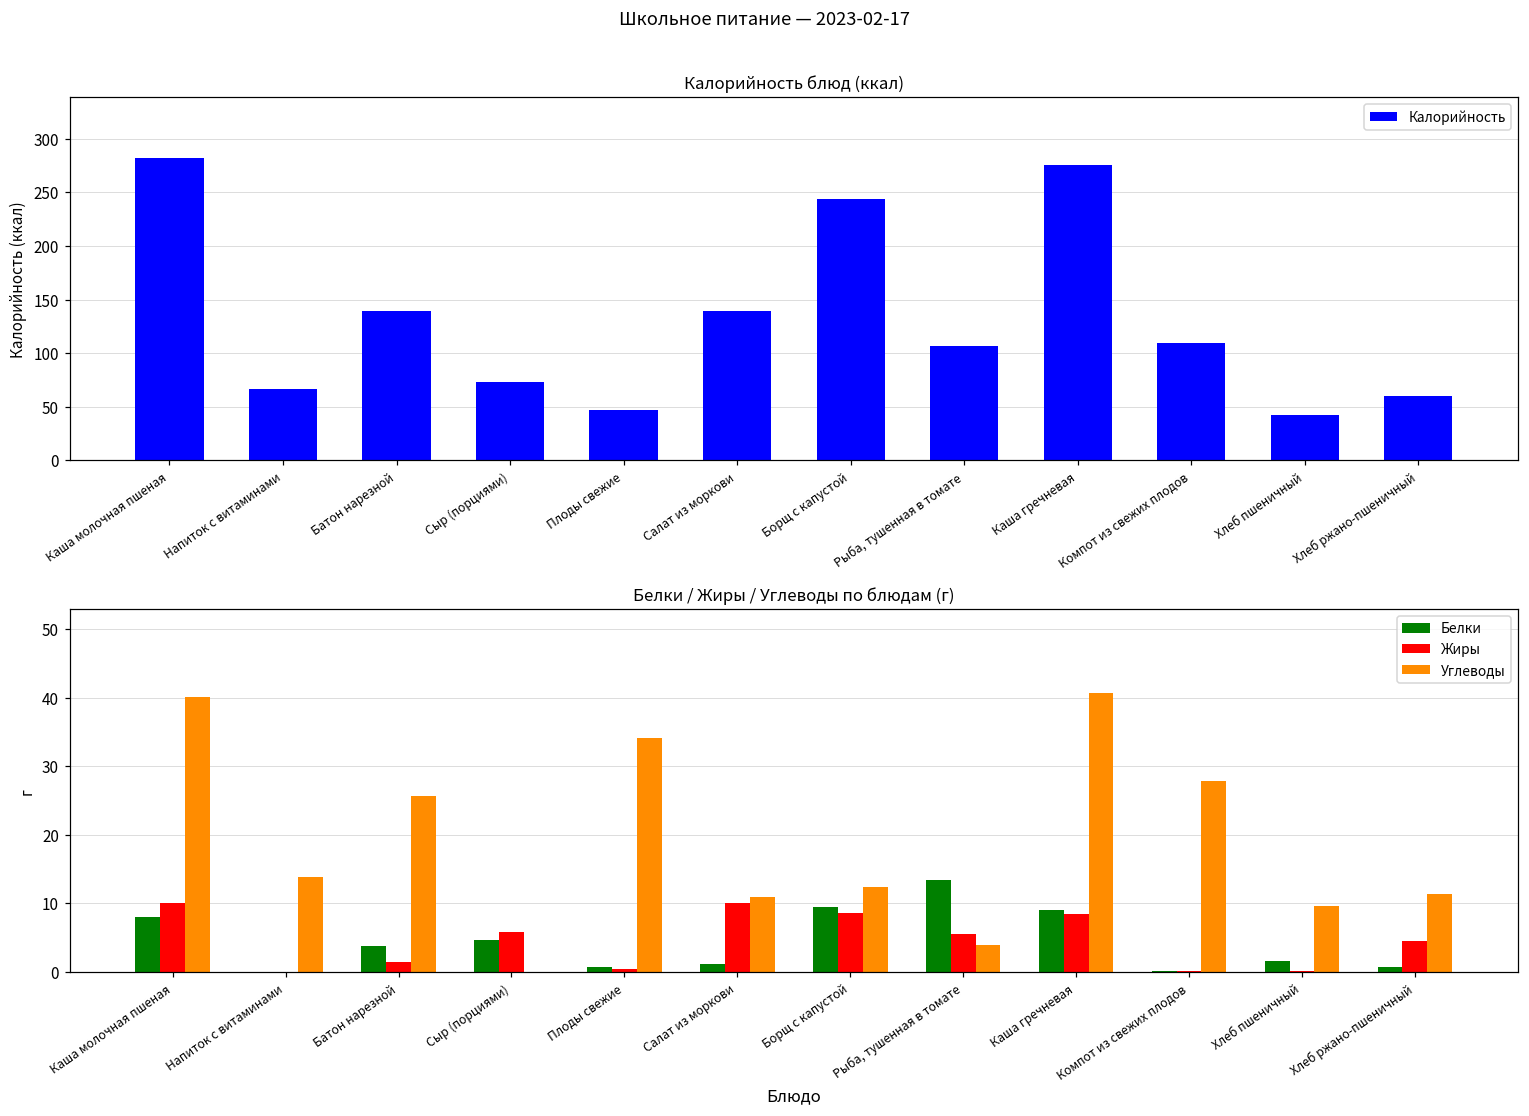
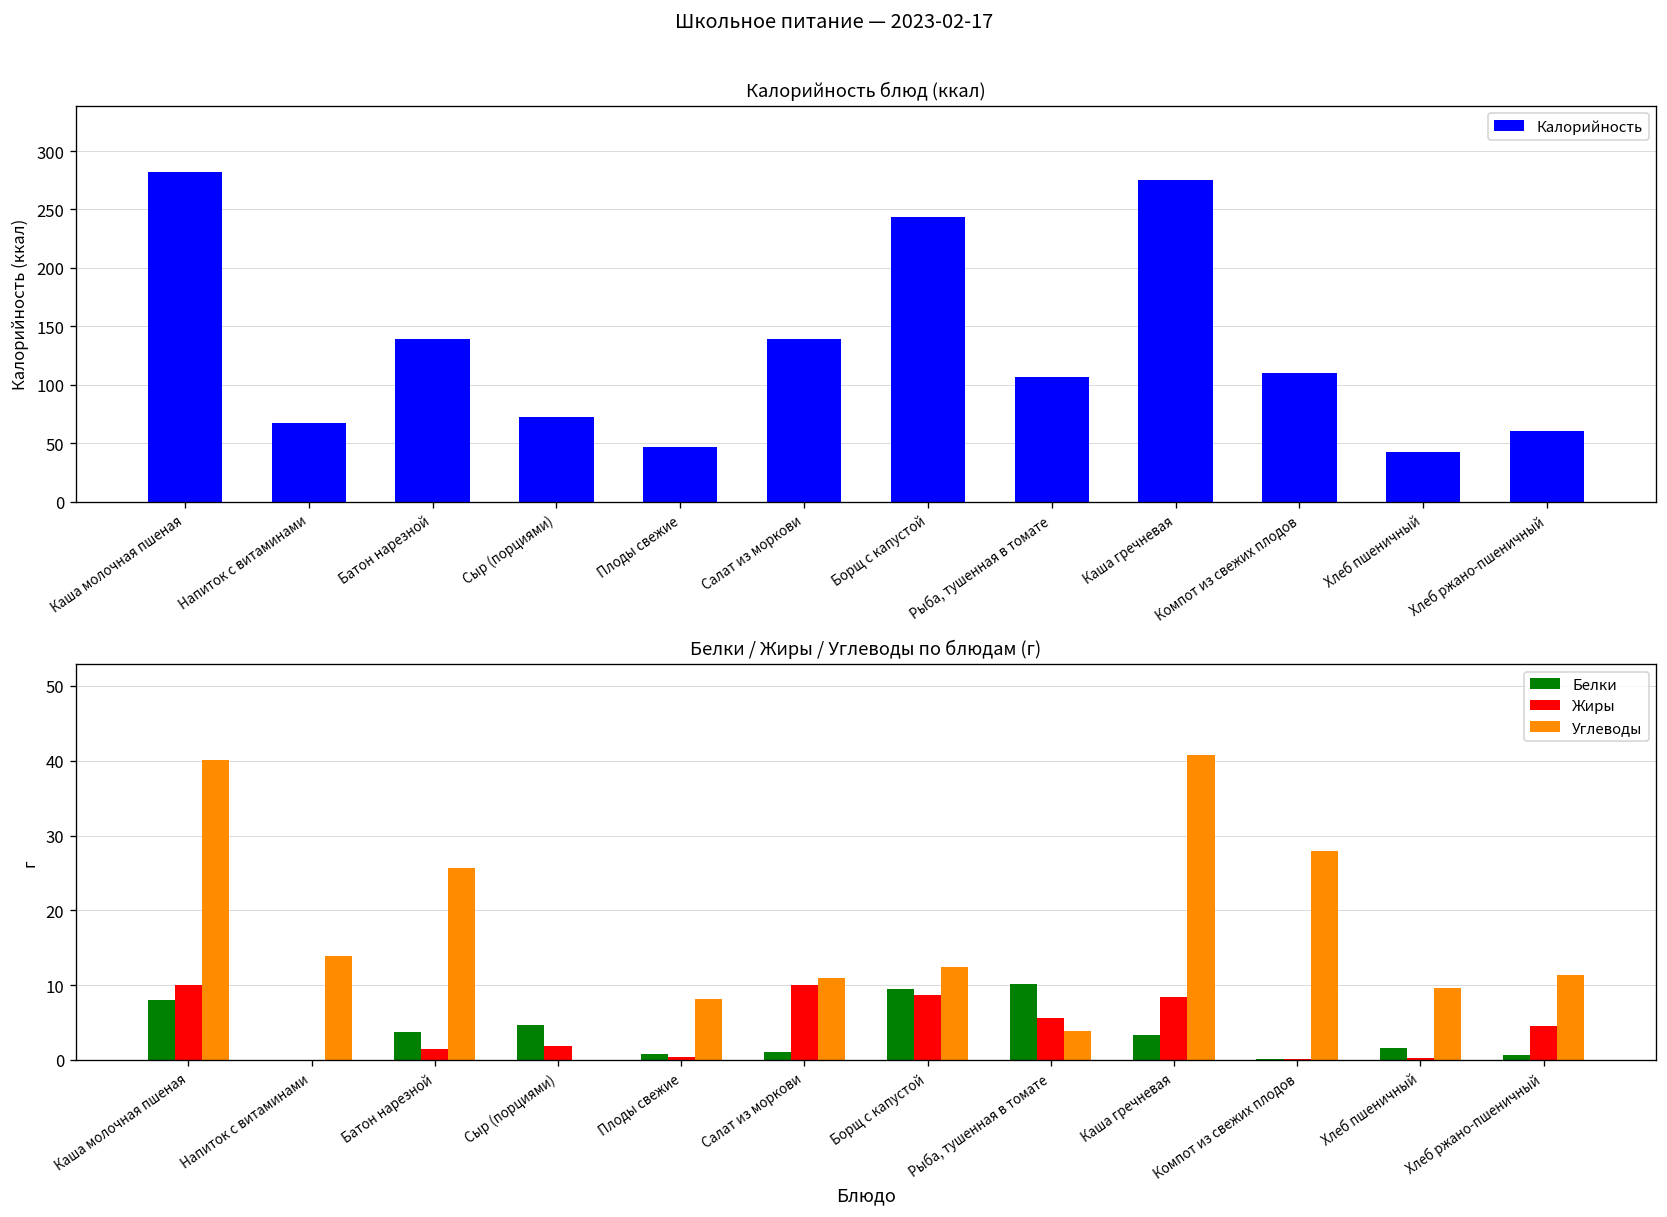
  {
    "Калорийность блюд (ккал)": {
      "Каша молочная пшеная": 280,
      "Напиток с витаминами": 70,
      "Батон нарезной": 140,
      "Сыр (порциями)": 70,
      "Плоды свежие": 50,
      "Салат из моркови": 140,
      "Борщ с капустой": 240,
      "Рыба, тушенная в томате": 110,
      "Каша гречневая": 280,
      "Компот из свежих плодов": 110,
      "Хлеб пшеничный": 40,
      "Хлеб ржано-пшеничный": 60
    },
    "Белки / Жиры / Углеводы по блюдам (г)": {
      "Белки": {
        "Каша молочная пшеная": 8,
        "Напиток с витаминами": 0,
        "Батон нарезной": 4,
        "Сыр (порциями)": 5,
        "Плоды свежие": 1,
        "Салат из моркови": 1,
        "Борщ с капустой": 9,
-       "Рыба, тушенная в томате": 13,
-       "Каша гречневая": 9,
+       "Рыба, тушенная в томате": 10,
+       "Каша гречневая": 3,
        "Хлеб пшеничный": 2,
        "Хлеб ржано-пшеничный": 1
      },
      "Жиры": {
        "Каша молочная пшеная": 10,
        "Напиток с витаминами": 0,
        "Батон нарезной": 1,
-       "Сыр (порциями)": 6,
+       "Сыр (порциями)": 2,
        "Салат из моркови": 10,
        "Борщ с капустой": 9,
        "Рыба, тушенная в томате": 6,
        "Каша гречневая": 8,
        "Хлеб ржано-пшеничный": 5
      },
      "Углеводы": {
        "Каша молочная пшеная": 40,
        "Напиток с витаминами": 14,
        "Батон нарезной": 26,
        "Сыр (порциями)": 0,
-       "Плоды свежие": 34,
+       "Плоды свежие": 8,
        "Салат из моркови": 11,
        "Борщ с капустой": 12,
        "Рыба, тушенная в томате": 4,
        "Каша гречневая": 41,
        "Компот из свежих плодов": 28,
        "Хлеб пшеничный": 10,
        "Хлеб ржано-пшеничный": 11
      }
    }
  }
